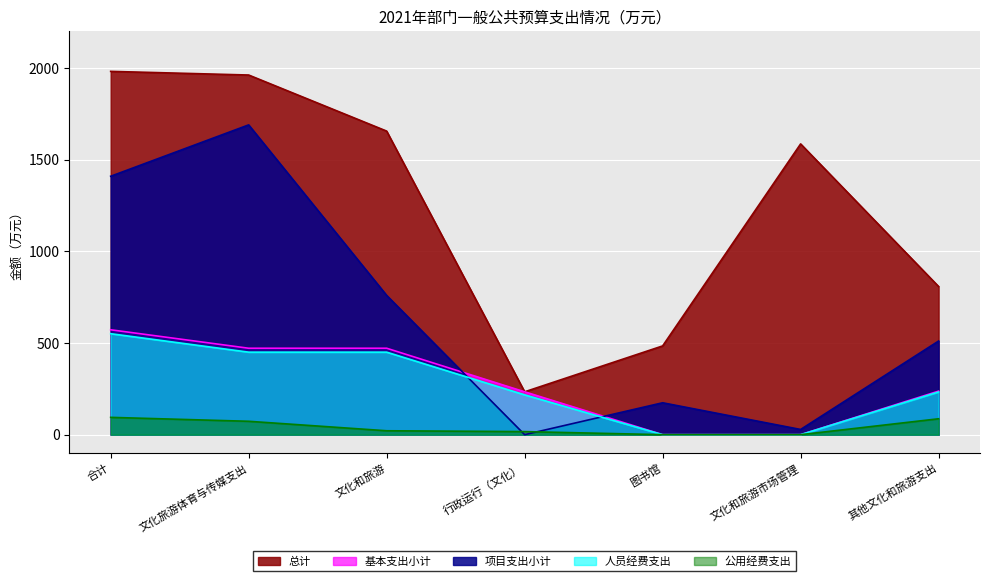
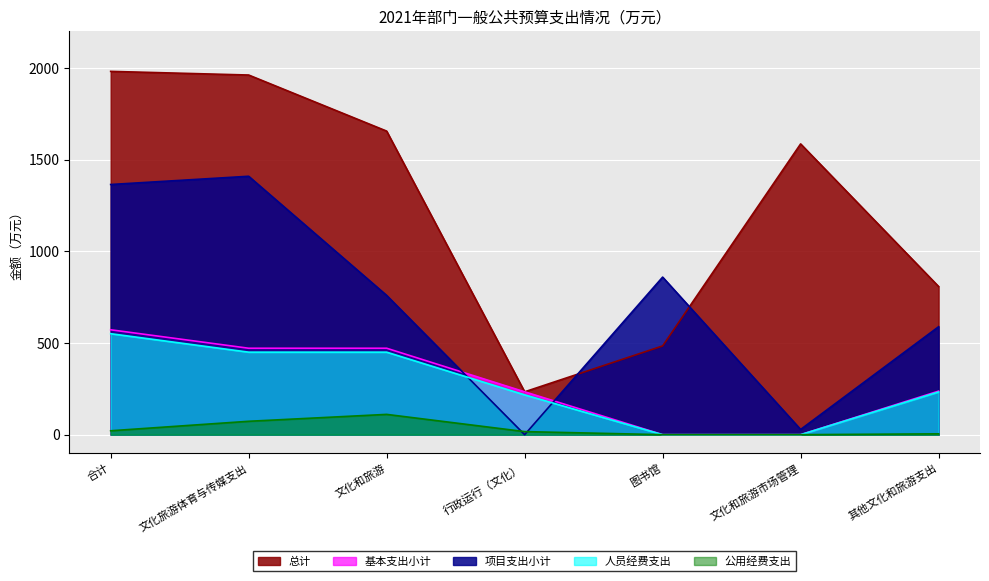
  {
    "总计": {
      "合计": 1980,
      "文化旅游体育与传媒支出": 1960,
      "文化和旅游": 1660,
      "图书馆": 480,
      "文化和旅游市场管理": 1590,
      "其他文化和旅游支出": 810
    },
    "基本支出小计": {
      "合计": 570,
      "文化旅游体育与传媒支出": 470,
      "文化和旅游": 470
    },
    "项目支出小计": {
-     "合计": 1410,
-     "文化旅游体育与传媒支出": 1690,
+     "合计": 1360,
+     "文化旅游体育与传媒支出": 1410,
      "文化和旅游": 760,
      "行政运行（文化）": 0,
-     "图书馆": 170,
+     "图书馆": 860,
      "文化和旅游市场管理": 30,
-     "其他文化和旅游支出": 510
+     "其他文化和旅游支出": 590
    },
    "人员经费支出": {
      "合计": 550,
      "文化旅游体育与传媒支出": 450,
      "文化和旅游": 450,
      "行政运行（文化）": 220
    },
    "公用经费支出": {
-     "合计": 90,
+     "合计": 20,
      "文化旅游体育与传媒支出": 70,
-     "文化和旅游": 20,
+     "文化和旅游": 110,
      "行政运行（文化）": 20,
-     "其他文化和旅游支出": 90
+     "其他文化和旅游支出": 0
    }
  }
